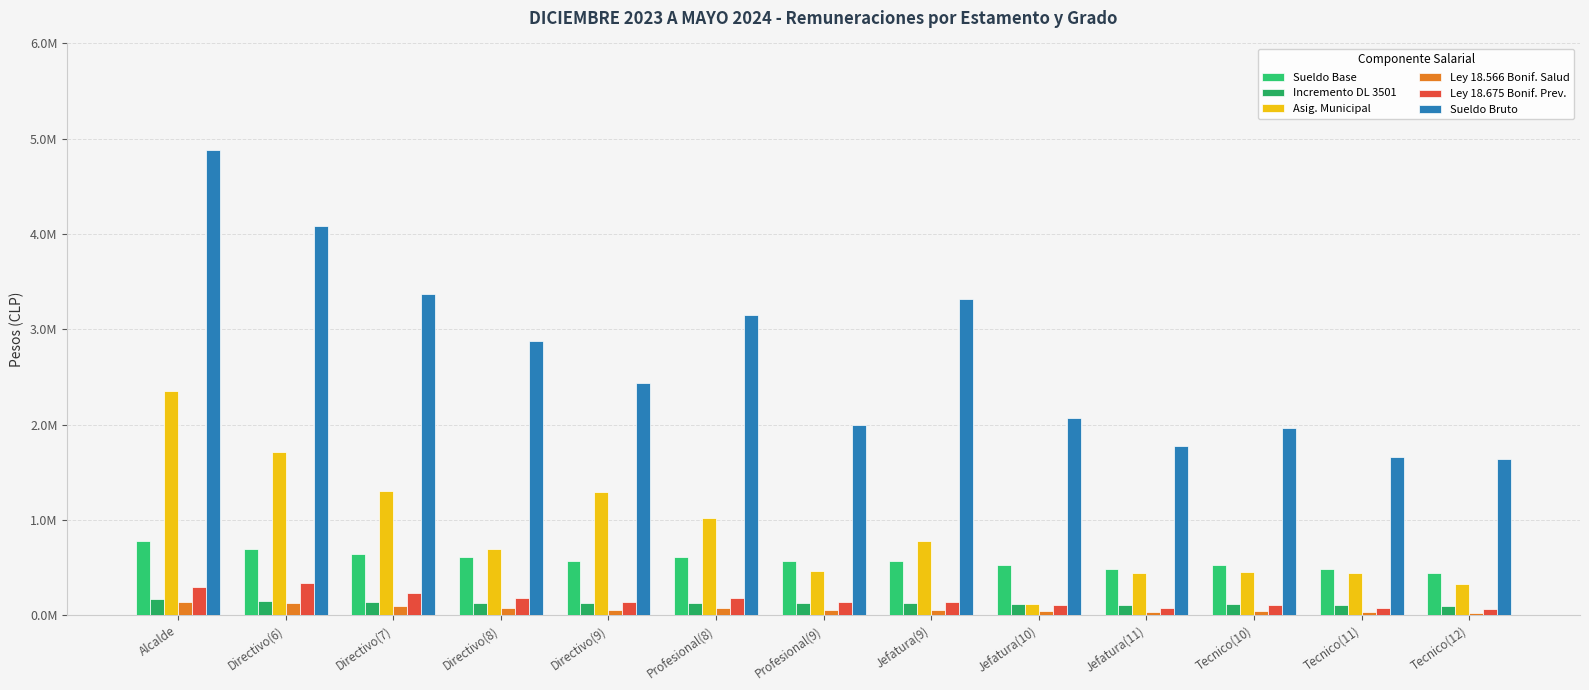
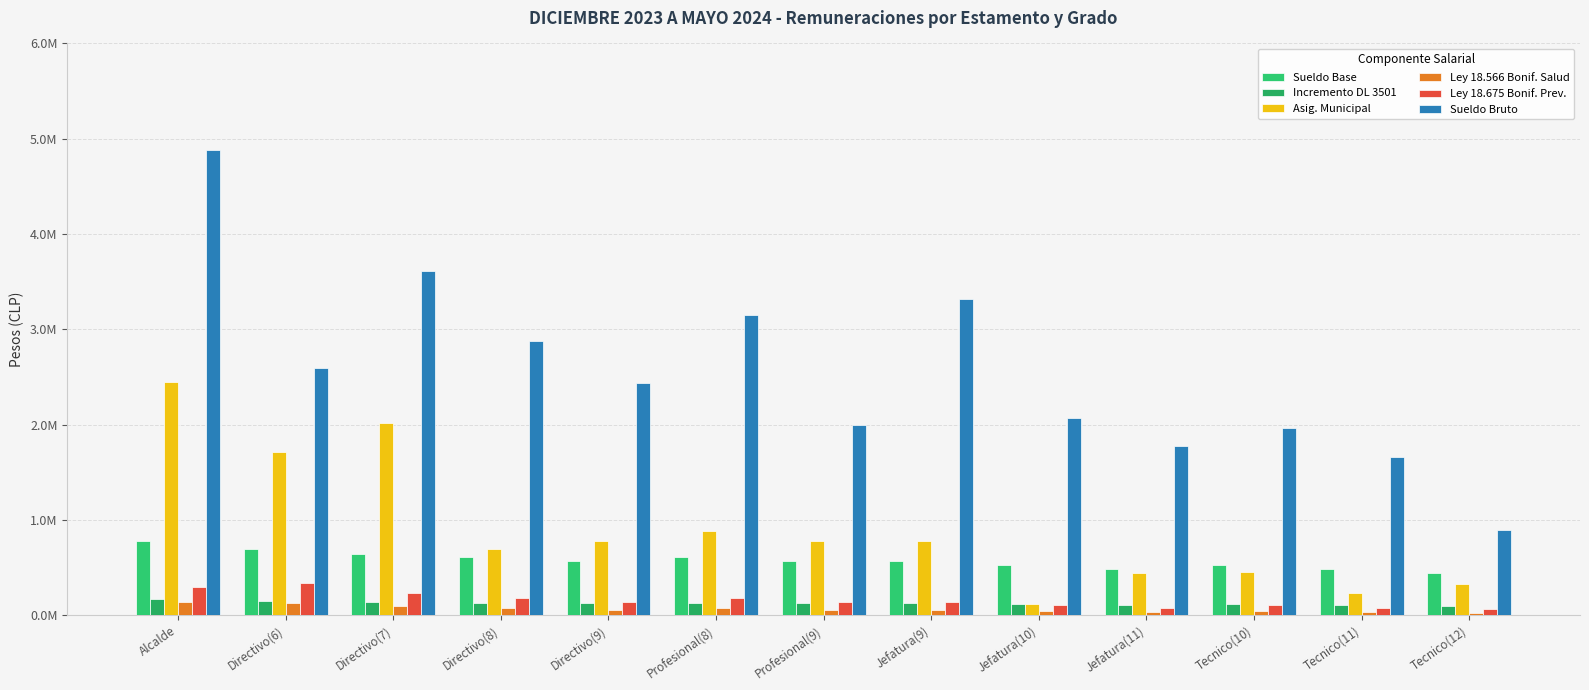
  {
    "Asig. Municipal": {
-     "Alcalde": 2350000,
+     "Alcalde": 2450000,
      "Directivo(6)": 1700000,
-     "Directivo(7)": 1300000,
+     "Directivo(7)": 2000000,
      "Directivo(8)": 700000,
-     "Directivo(9)": 1300000,
-     "Profesional(8)": 1000000,
-     "Profesional(9)": 500000,
+     "Directivo(9)": 800000,
+     "Profesional(8)": 900000,
+     "Profesional(9)": 800000,
      "Jefatura(9)": 800000,
      "Jefatura(10)": 100000,
      "Jefatura(11)": 400000,
      "Tecnico(10)": 500000,
-     "Tecnico(11)": 400000,
+     "Tecnico(11)": 200000,
      "Tecnico(12)": 300000
    },
    "Sueldo Bruto": {
      "Alcalde": 4900000,
-     "Directivo(6)": 4100000,
-     "Directivo(7)": 3400000,
+     "Directivo(6)": 2600000,
+     "Directivo(7)": 3600000,
      "Directivo(8)": 2900000,
      "Directivo(9)": 2400000,
      "Profesional(8)": 3100000,
      "Profesional(9)": 2000000,
      "Jefatura(9)": 3300000,
      "Jefatura(10)": 2100000,
      "Jefatura(11)": 1800000,
      "Tecnico(10)": 2000000,
      "Tecnico(11)": 1700000,
-     "Tecnico(12)": 1600000
+     "Tecnico(12)": 900000
    }
  }
